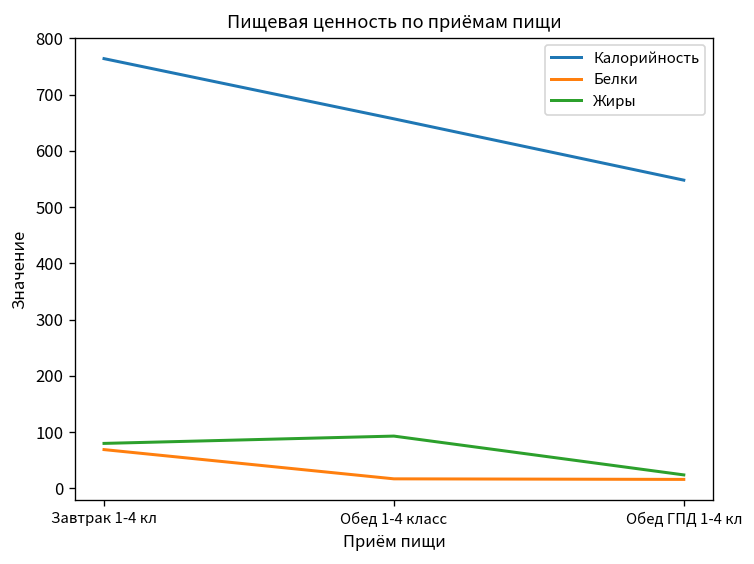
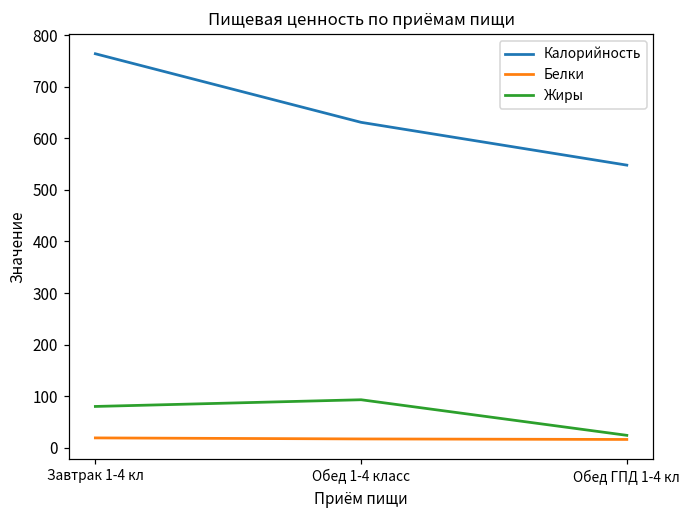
  {
    "Калорийность": {
      "Завтрак 1-4 кл": 760,
-     "Обед 1-4 класс": 660,
+     "Обед 1-4 класс": 630,
      "Обед ГПД 1-4 кл": 550
    },
    "Белки": {
-     "Завтрак 1-4 кл": 70,
+     "Завтрак 1-4 кл": 20,
      "Обед 1-4 класс": 20,
      "Обед ГПД 1-4 кл": 20
    },
    "Жиры": {
      "Завтрак 1-4 кл": 80,
      "Обед 1-4 класс": 90,
      "Обед ГПД 1-4 кл": 20
    }
  }
